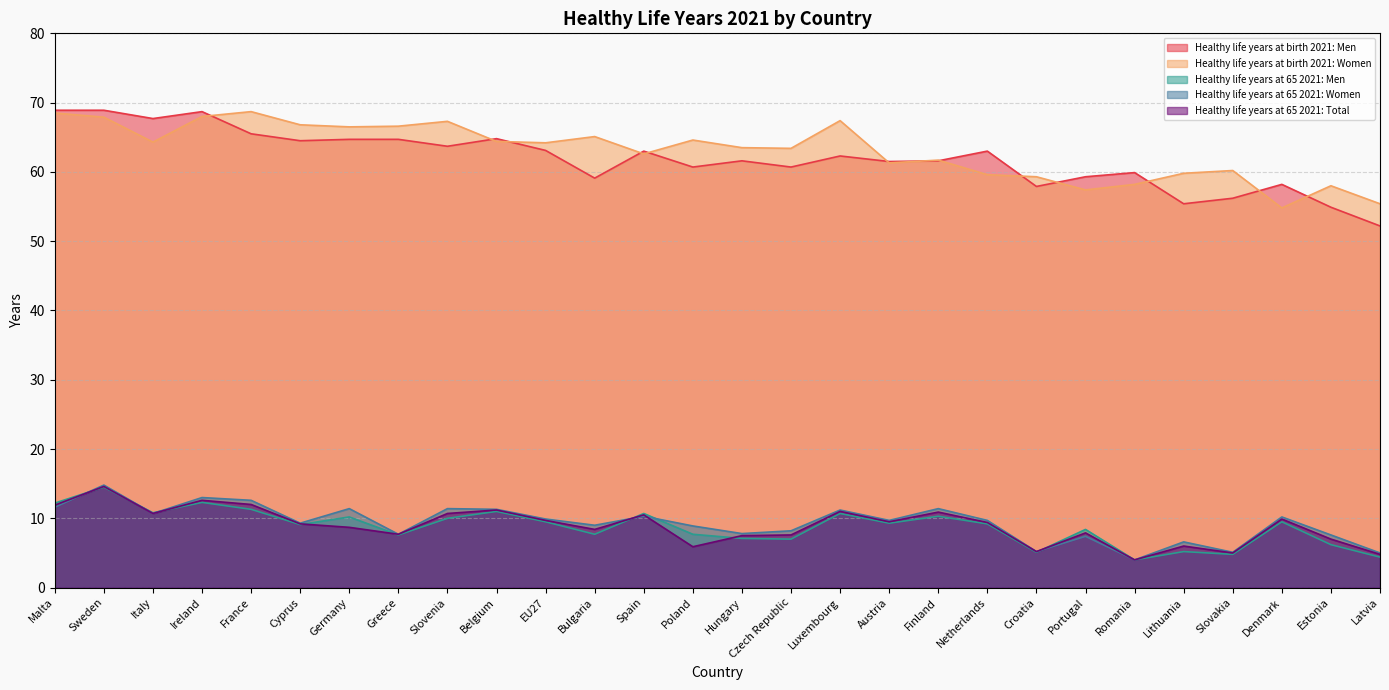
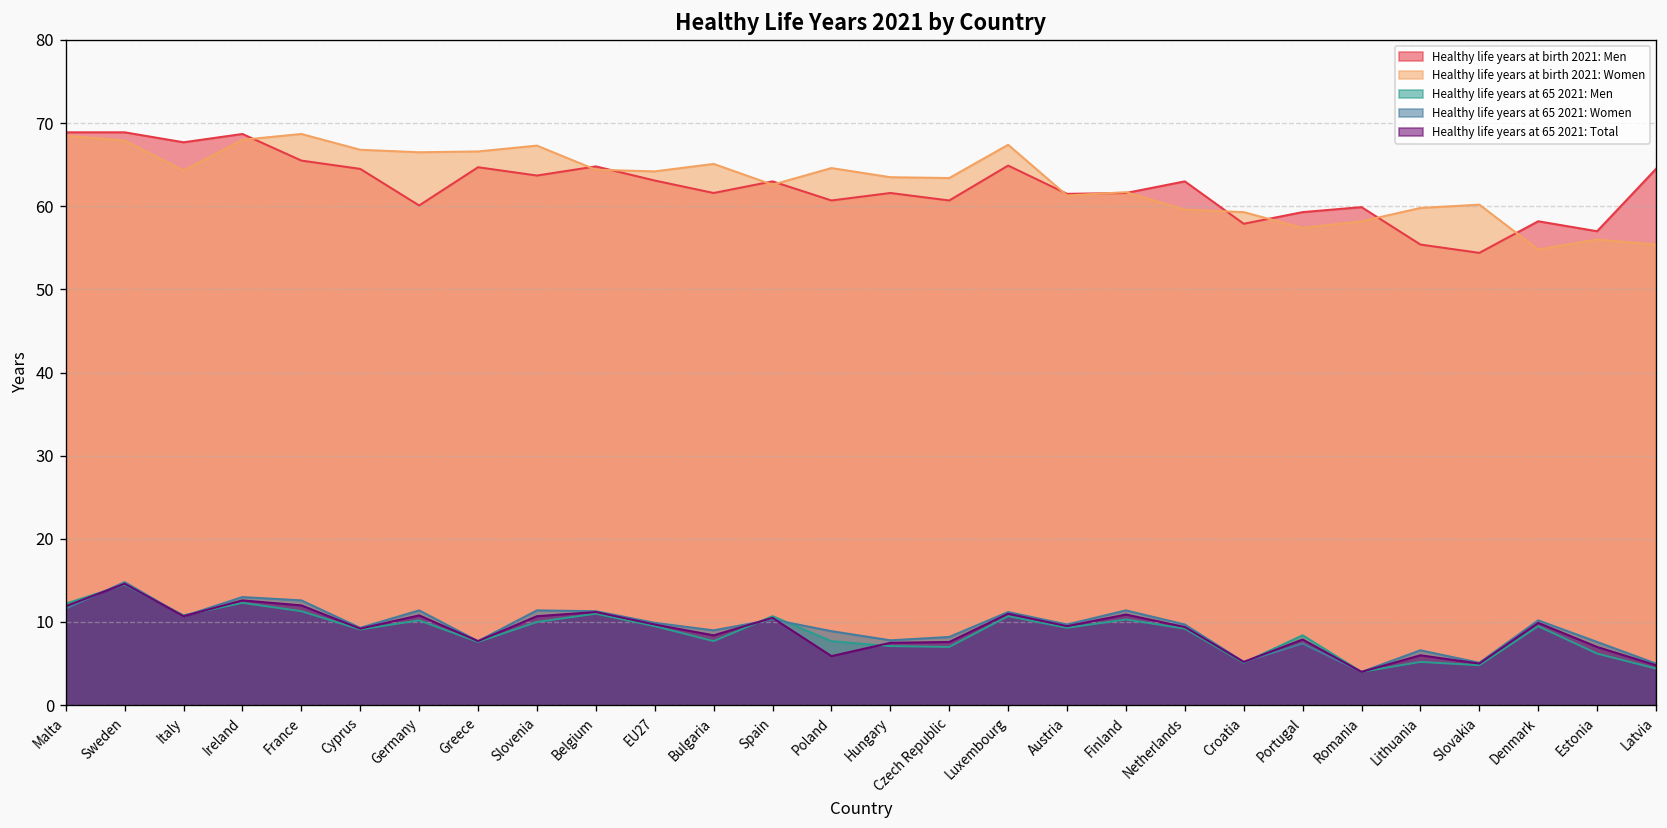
  {
    "Healthy life years at birth 2021: Men": {
      "Malta": 69,
      "Sweden": 69,
      "Italy": 68,
      "Ireland": 69,
      "France": 66,
      "Cyprus": 65,
-     "Germany": 65,
+     "Germany": 60,
      "Greece": 65,
      "Slovenia": 64,
      "Belgium": 65,
      "EU27": 63,
-     "Bulgaria": 59,
+     "Bulgaria": 62,
      "Spain": 63,
      "Poland": 61,
      "Hungary": 62,
      "Czech Republic": 61,
-     "Luxembourg": 62,
+     "Luxembourg": 65,
      "Netherlands": 63,
      "Croatia": 58,
      "Portugal": 59,
      "Romania": 60,
      "Lithuania": 55,
-     "Slovakia": 56,
+     "Slovakia": 54,
      "Denmark": 58,
-     "Estonia": 55,
-     "Latvia": 52
+     "Estonia": 57,
+     "Latvia": 65
    },
    "Healthy life years at birth 2021: Women": {
      "Malta": 69,
      "Sweden": 68,
      "Italy": 64,
      "Ireland": 68,
      "France": 69,
      "Cyprus": 67,
      "Germany": 67,
      "Greece": 67,
      "Slovenia": 67,
      "Belgium": 64,
      "EU27": 64,
      "Bulgaria": 65,
      "Spain": 63,
      "Poland": 65,
      "Hungary": 64,
      "Czech Republic": 63,
      "Luxembourg": 67,
      "Netherlands": 60,
      "Croatia": 59,
      "Portugal": 57,
      "Romania": 58,
      "Lithuania": 60,
      "Slovakia": 60,
      "Denmark": 55,
-     "Estonia": 58,
+     "Estonia": 56,
      "Latvia": 55
    },
    "Healthy life years at 65 2021: Total": {
      "France": 12,
-     "Germany": 9,
+     "Germany": 11,
      "Slovenia": 11,
      "Bulgaria": 8,
      "Poland": 6,
      "Czech Republic": 8,
      "Finland": 11,
      "Portugal": 8,
      "Lithuania": 6,
      "Estonia": 7
    }
  }
